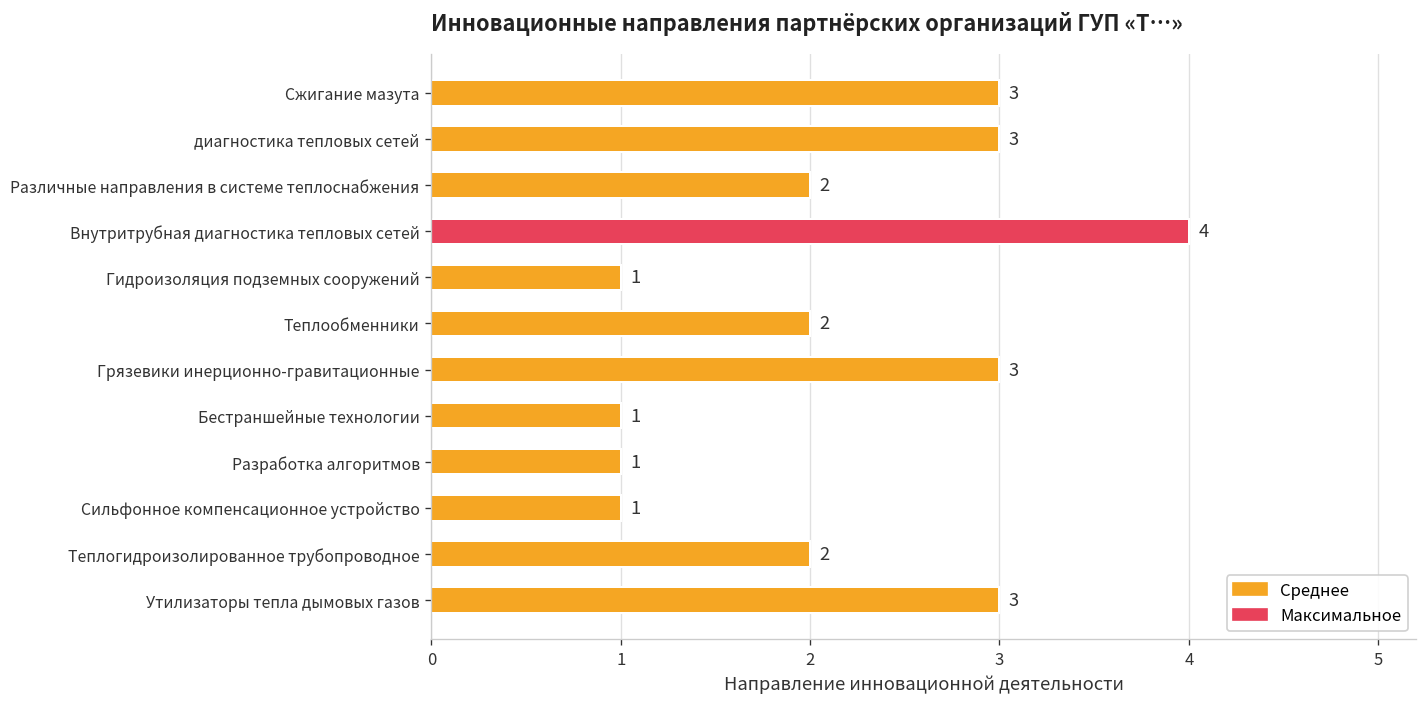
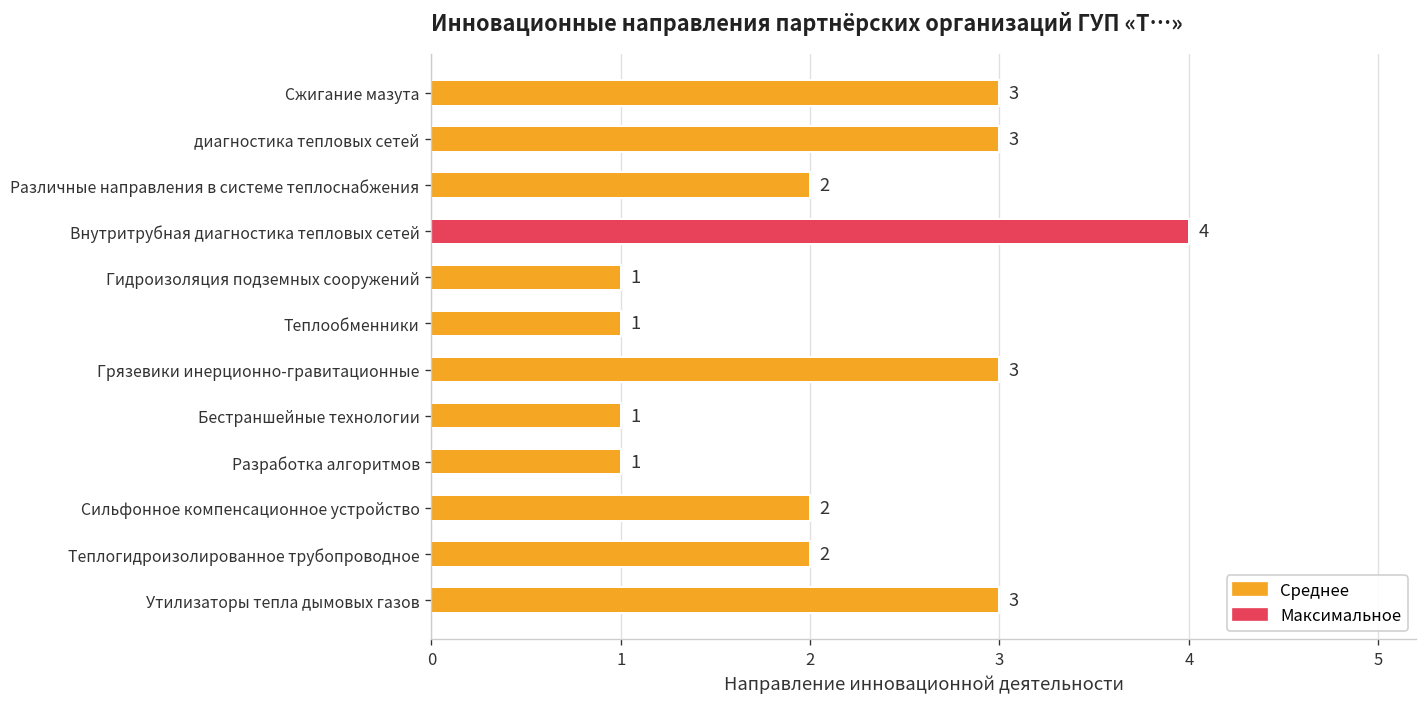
  {
    "Сжигание мазута": 3,
    "диагностика тепловых сетей": 3,
    "Различные направления в системе теплоснабжения": 2,
    "Внутритрубная диагностика тепловых сетей": 4,
    "Гидроизоляция подземных сооружений": 1,
-   "Теплообменники": 2,
+   "Теплообменники": 1,
    "Грязевики инерционно-гравитационные": 3,
    "Бестраншейные технологии": 1,
    "Разработка алгоритмов": 1,
-   "Сильфонное компенсационное устройство": 1,
+   "Сильфонное компенсационное устройство": 2,
    "Теплогидроизолированное трубопроводное": 2,
    "Утилизаторы тепла дымовых газов": 3
  }
